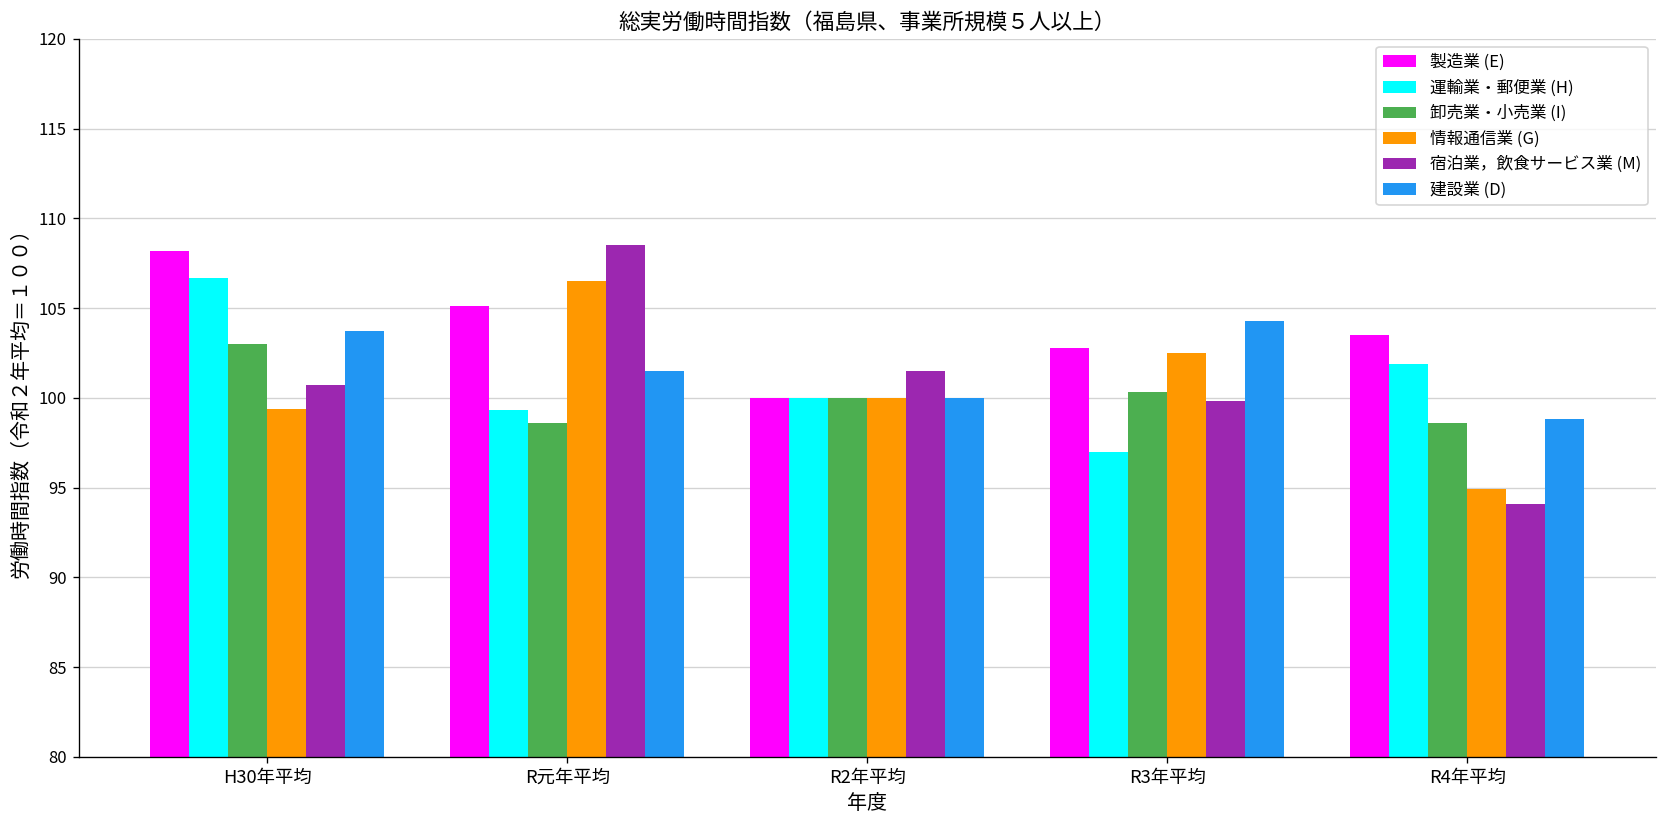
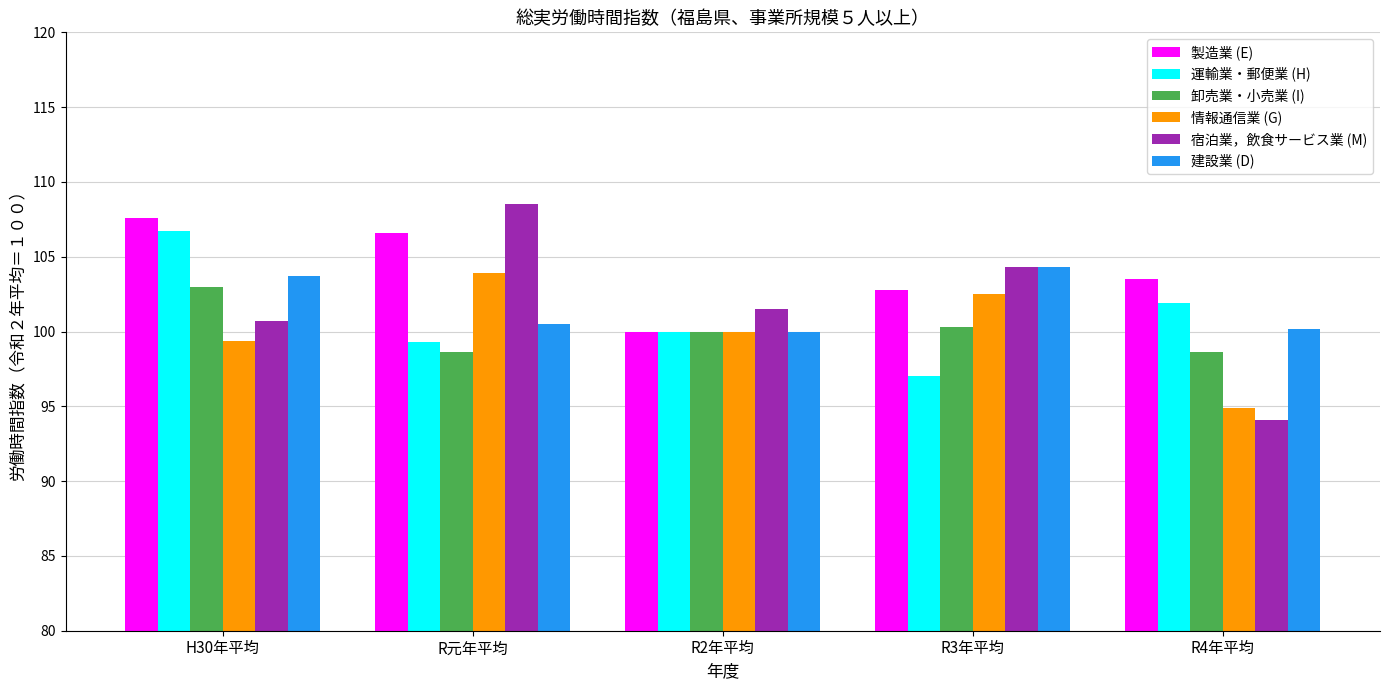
  {
    "製造業 (E)": {
-     "H30年平均": 108.2,
-     "R元年平均": 105.1,
+     "H30年平均": 107.6,
+     "R元年平均": 106.6,
      "R2年平均": 100.0,
      "R3年平均": 102.8,
      "R4年平均": 103.5
    },
    "運輸業・郵便業 (H)": {
      "H30年平均": 106.7,
      "R元年平均": 99.3,
      "R2年平均": 100.0,
      "R3年平均": 97.0,
      "R4年平均": 101.9
    },
    "卸売業・小売業 (I)": {
      "H30年平均": 103.0,
      "R元年平均": 98.6,
      "R2年平均": 100.0,
      "R3年平均": 100.3,
      "R4年平均": 98.6
    },
    "情報通信業 (G)": {
      "H30年平均": 99.4,
-     "R元年平均": 106.5,
+     "R元年平均": 103.9,
      "R2年平均": 100.0,
      "R3年平均": 102.5,
      "R4年平均": 94.9
    },
    "宿泊業，飲食サービス業 (M)": {
      "H30年平均": 100.7,
      "R元年平均": 108.5,
      "R2年平均": 101.5,
-     "R3年平均": 99.8,
+     "R3年平均": 104.3,
      "R4年平均": 94.1
    },
    "建設業 (D)": {
      "H30年平均": 103.7,
-     "R元年平均": 101.5,
+     "R元年平均": 100.5,
      "R2年平均": 100.0,
      "R3年平均": 104.3,
-     "R4年平均": 98.8
+     "R4年平均": 100.2
    }
  }
